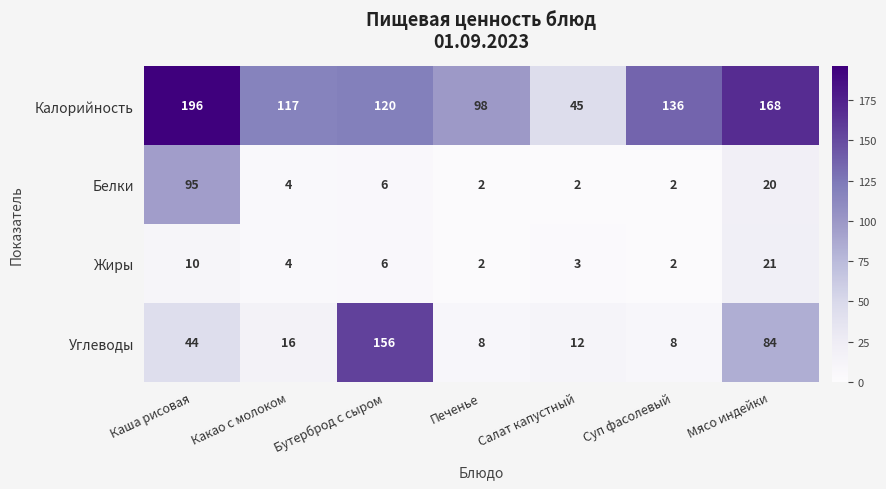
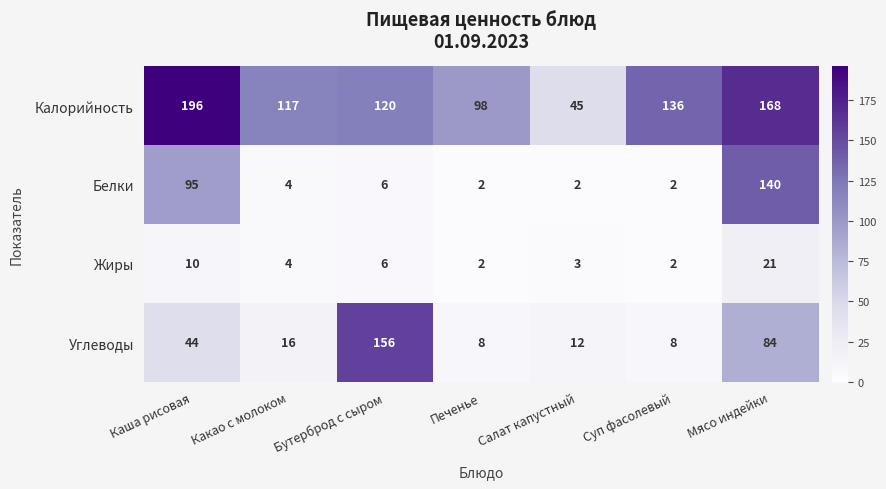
  {
    "Калорийность": {
      "Каша рисовая": 196,
      "Какао с молоком": 117,
      "Бутерброд с сыром": 120,
      "Печенье": 98,
      "Салат капустный": 45,
      "Суп фасолевый": 136,
      "Мясо индейки": 168
    },
    "Белки": {
      "Каша рисовая": 95,
      "Какао с молоком": 4,
      "Бутерброд с сыром": 6,
      "Печенье": 2,
      "Салат капустный": 2,
      "Суп фасолевый": 2,
-     "Мясо индейки": 20
+     "Мясо индейки": 140
    },
    "Жиры": {
      "Каша рисовая": 10,
      "Какао с молоком": 4,
      "Бутерброд с сыром": 6,
      "Печенье": 2,
      "Салат капустный": 3,
      "Суп фасолевый": 2,
      "Мясо индейки": 21
    },
    "Углеводы": {
      "Каша рисовая": 44,
      "Какао с молоком": 16,
      "Бутерброд с сыром": 156,
      "Печенье": 8,
      "Салат капустный": 12,
      "Суп фасолевый": 8,
      "Мясо индейки": 84
    }
  }
